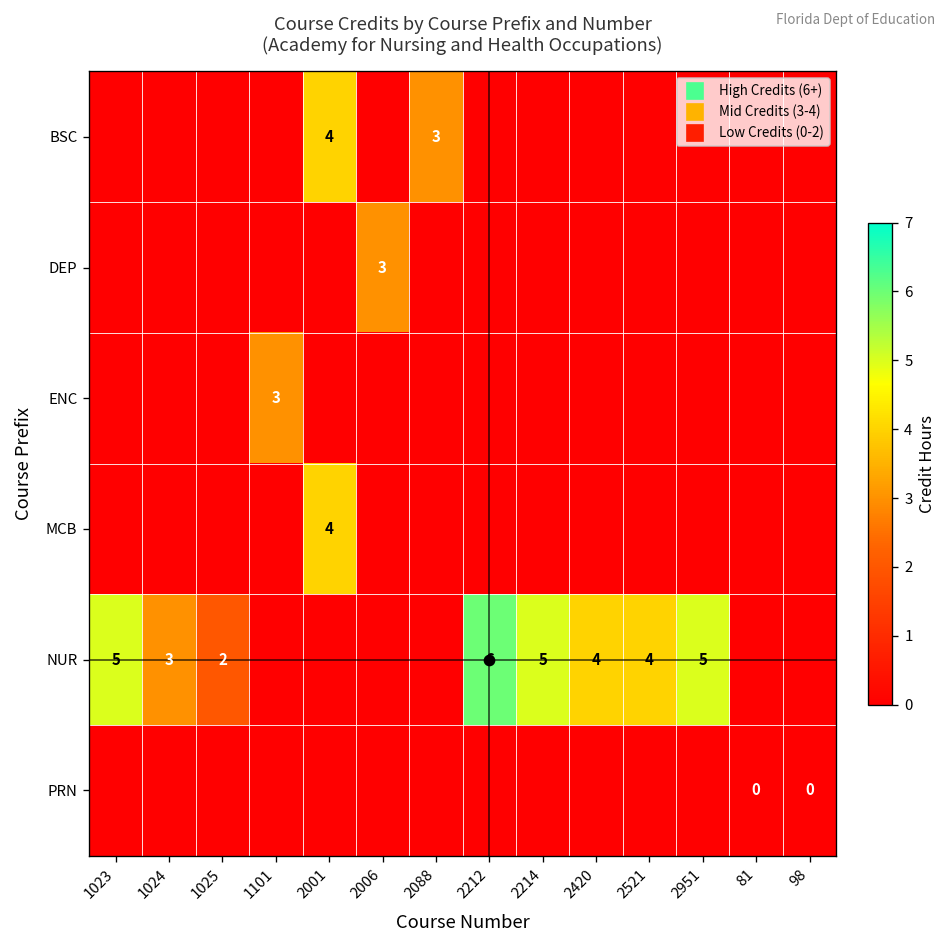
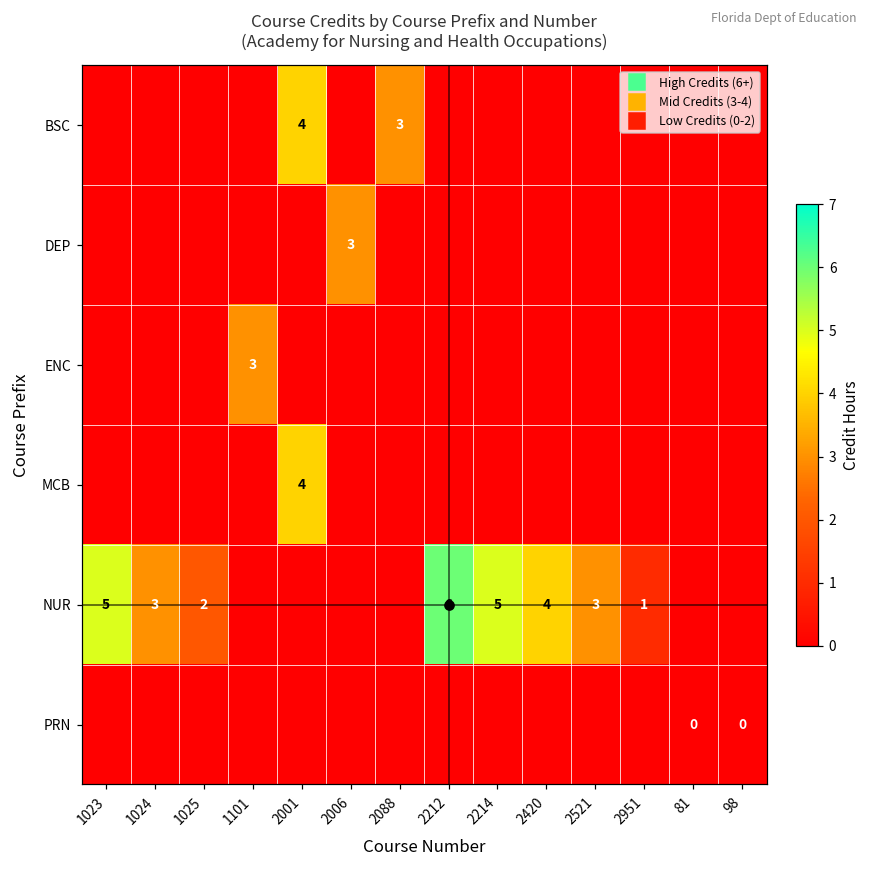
  {
    "BSC": {
      "2001": 4,
      "2088": 3
    },
    "DEP": {
      "2006": 3
    },
    "ENC": {
      "1101": 3
    },
    "MCB": {
      "2001": 4
    },
    "NUR": {
      "1023": 5,
      "1024": 3,
      "1025": 2,
      "2214": 5,
      "2420": 4,
-     "2521": 4,
-     "2951": 5
+     "2521": 3,
+     "2951": 1
    },
    "PRN": {
      "81": 0,
      "98": 0
    }
  }
